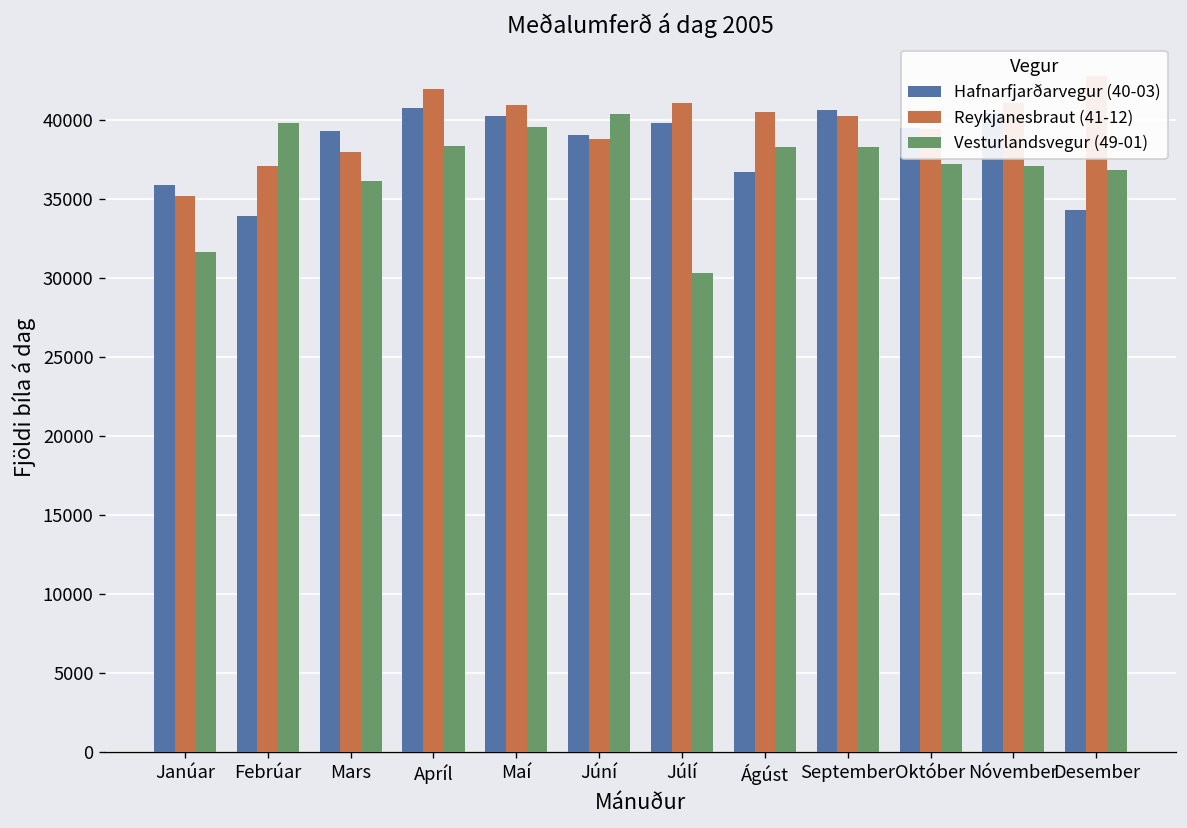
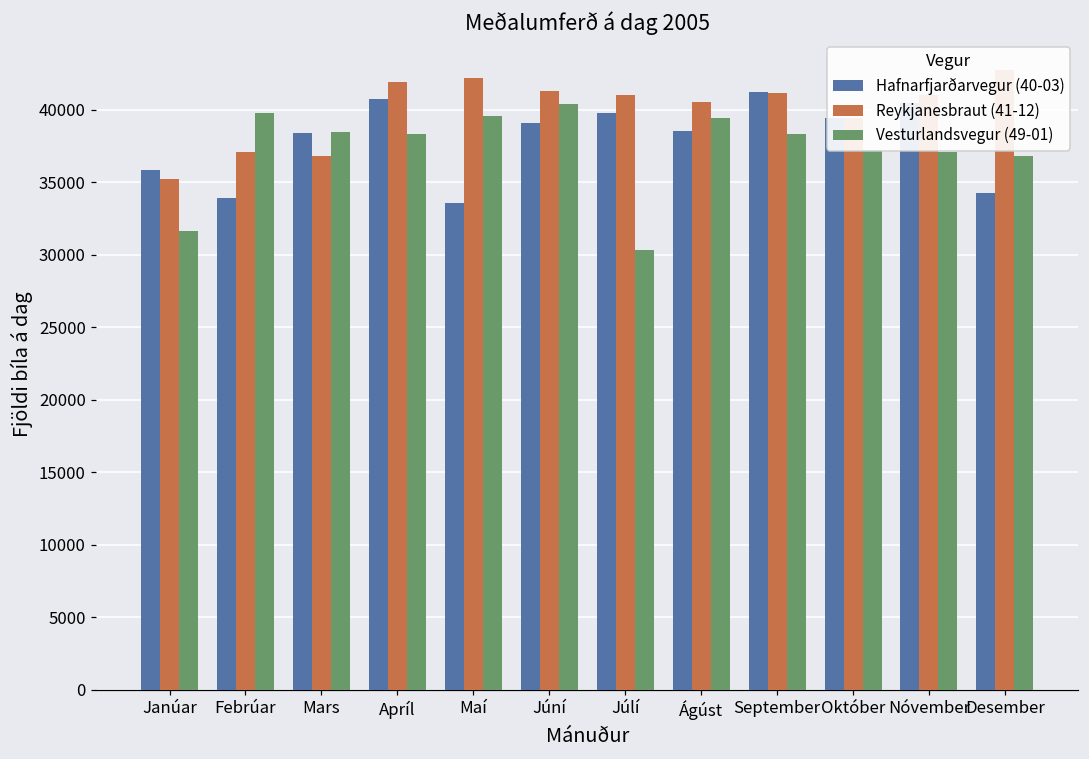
  {
    "Hafnarfjarðarvegur (40-03)": {
      "Janúar": 35900,
      "Febrúar": 33900,
-     "Mars": 39300,
+     "Mars": 38400,
      "Apríl": 40800,
-     "Maí": 40200,
+     "Maí": 33600,
      "Júní": 39100,
      "Júlí": 39800,
-     "Ágúst": 36700,
-     "September": 40600,
+     "Ágúst": 38600,
+     "September": 41300,
      "Desember": 34300
    },
    "Reykjanesbraut (41-12)": {
      "Janúar": 35200,
      "Febrúar": 37100,
-     "Mars": 38000,
+     "Mars": 36800,
      "Apríl": 41900,
-     "Maí": 41000,
-     "Júní": 38800,
+     "Maí": 42200,
+     "Júní": 41300,
      "Júlí": 41000,
      "Ágúst": 40500,
-     "September": 40300
+     "September": 41200
    },
    "Vesturlandsvegur (49-01)": {
      "Janúar": 31600,
      "Febrúar": 39800,
-     "Mars": 36200,
+     "Mars": 38500,
      "Apríl": 38400,
      "Maí": 39600,
      "Júní": 40400,
      "Júlí": 30300,
-     "Ágúst": 38300,
+     "Ágúst": 39400,
      "September": 38300,
      "Október": 37200,
      "Nóvember": 37100,
      "Desember": 36800
    }
  }
